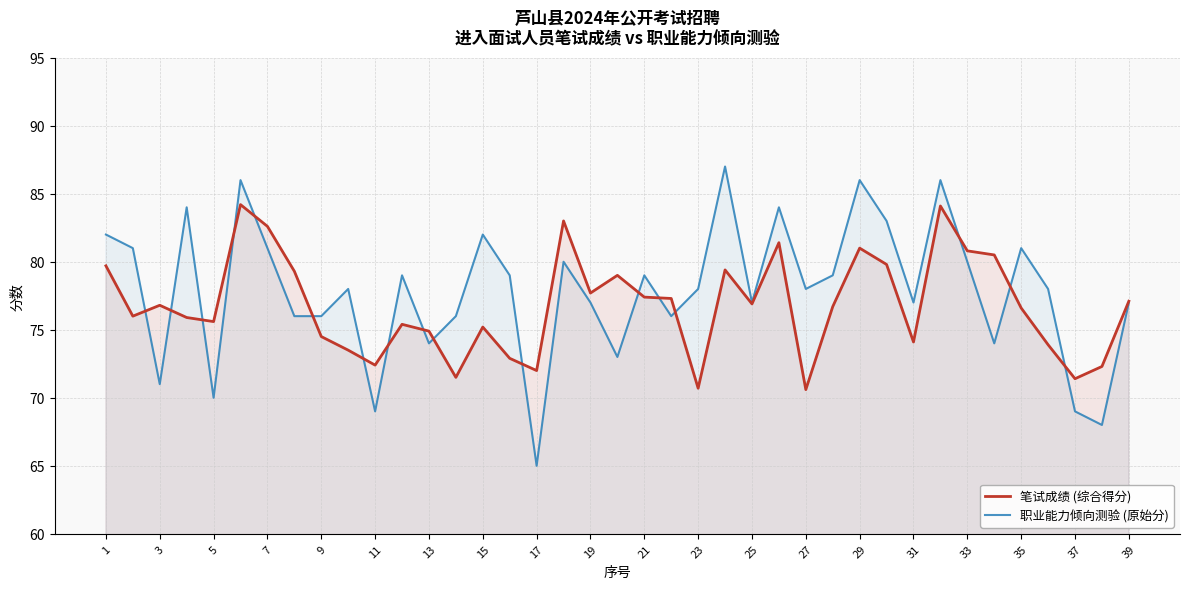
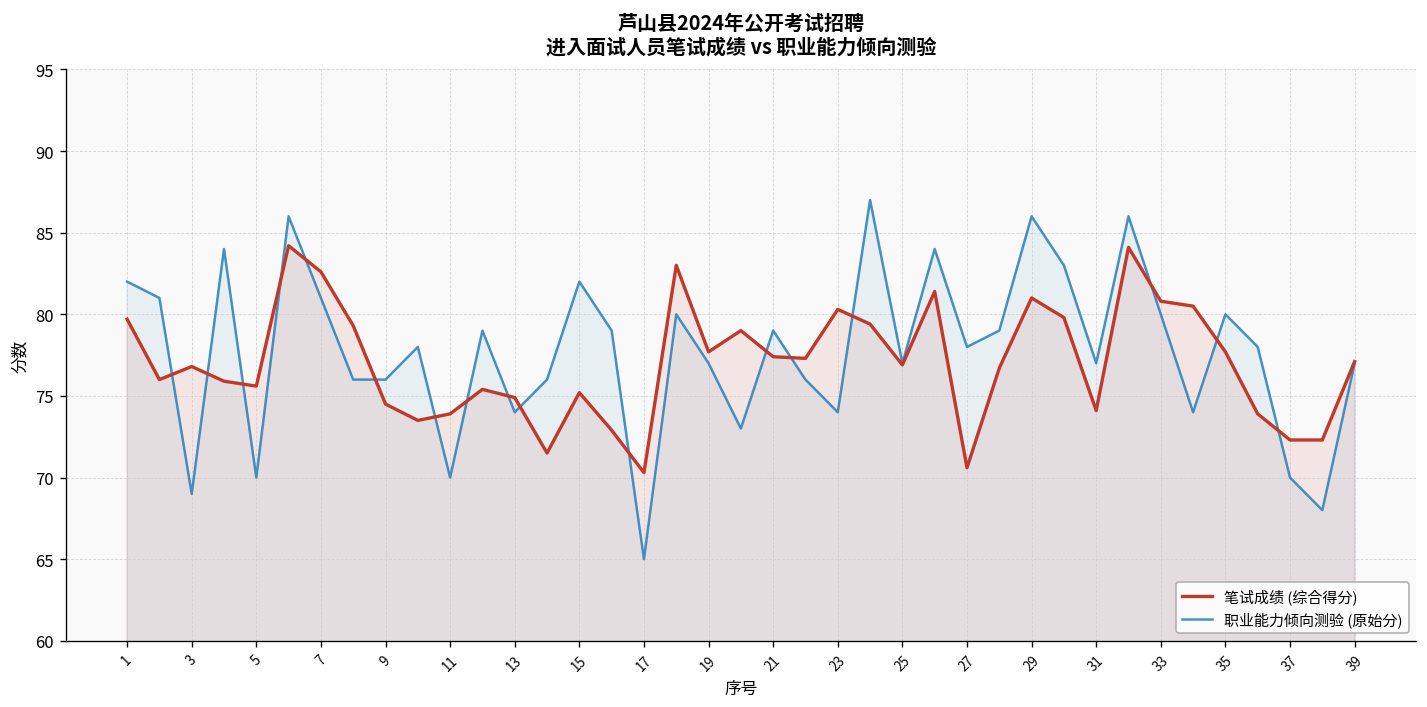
  {
    "笔试成绩 (综合得分)": {
      "1": 79.7,
      "3": 76.8,
      "5": 75.6,
      "7": 82.6,
      "9": 74.5,
-     "11": 72.4,
+     "11": 73.9,
      "13": 74.9,
      "15": 75.2,
-     "17": 72.0,
+     "17": 70.3,
      "19": 77.7,
      "21": 77.4,
-     "23": 70.7,
+     "23": 80.3,
      "27": 70.6,
      "29": 81.0,
      "31": 74.1,
      "33": 80.8,
-     "35": 76.6,
-     "37": 71.4
+     "35": 77.7,
+     "37": 72.3
    },
    "职业能力倾向测验 (原始分)": {
      "1": 82,
-     "3": 71,
+     "3": 69,
      "5": 70,
      "7": 81,
      "9": 76,
-     "11": 69,
+     "11": 70,
      "13": 74,
      "15": 82,
      "17": 65,
      "19": 77,
      "21": 79,
-     "23": 78,
+     "23": 74,
      "27": 78,
      "29": 86,
      "31": 77,
      "33": 80,
-     "35": 81,
-     "37": 69
+     "35": 80,
+     "37": 70
    }
  }
